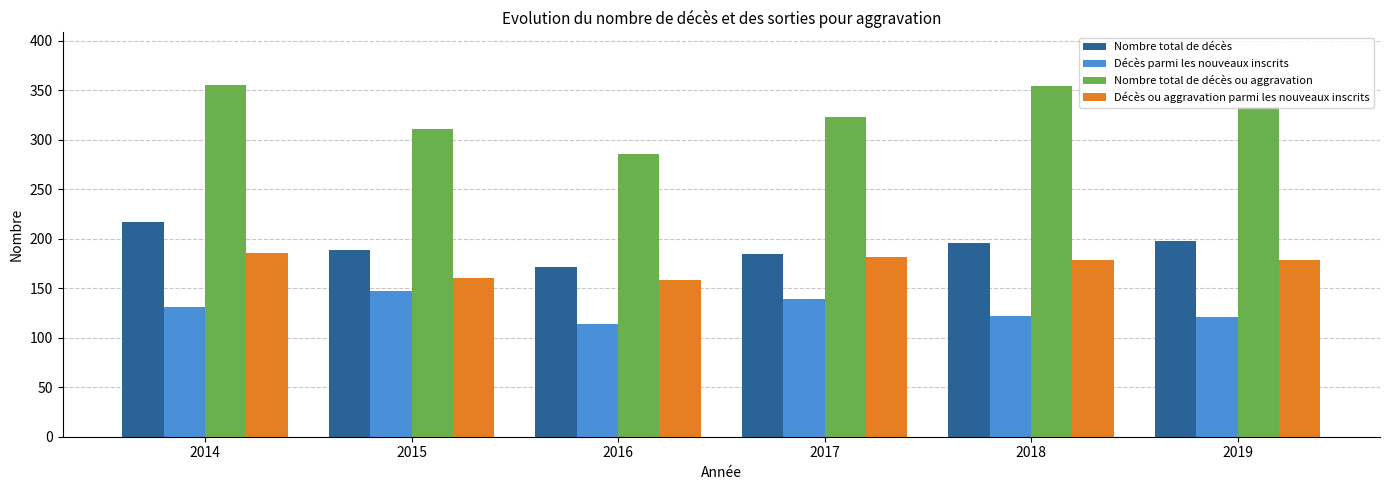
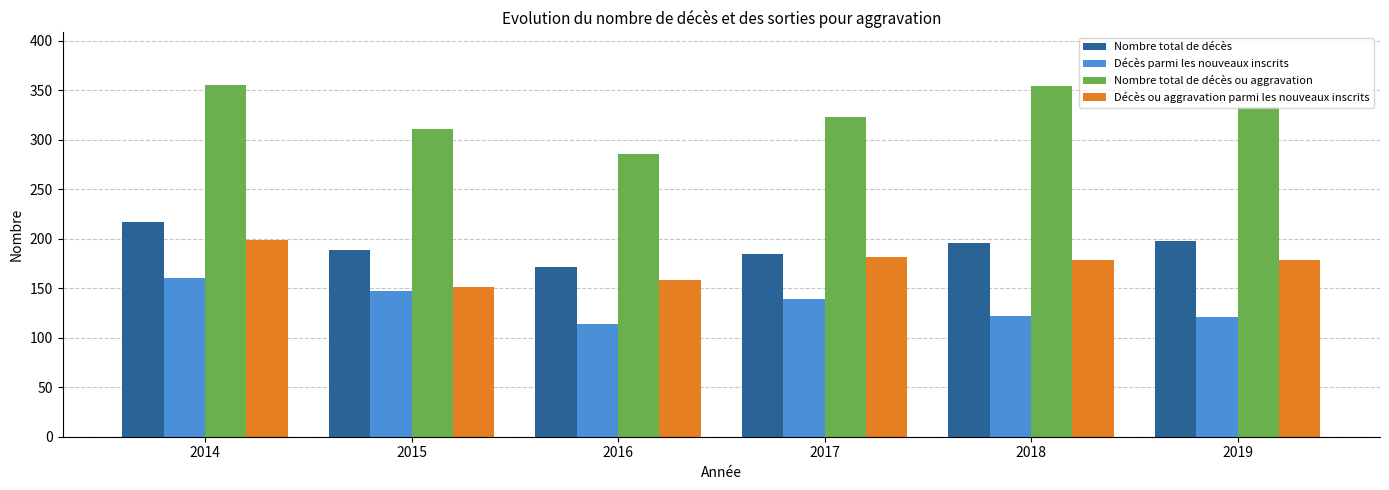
  {
    "Nombre total de décès": {
      "2014": 220,
      "2015": 190,
      "2016": 170,
      "2017": 190,
      "2018": 200,
      "2019": 200
    },
    "Décès parmi les nouveaux inscrits": {
-     "2014": 130,
+     "2014": 160,
      "2015": 150,
      "2016": 110,
      "2017": 140,
      "2018": 120,
      "2019": 120
    },
    "Nombre total de décès ou aggravation": {
      "2014": 360,
      "2015": 310,
      "2016": 290,
      "2017": 320,
      "2018": 350
    },
    "Décès ou aggravation parmi les nouveaux inscrits": {
-     "2014": 190,
-     "2015": 160,
+     "2014": 200,
+     "2015": 150,
      "2016": 160,
      "2017": 180,
      "2018": 180,
      "2019": 180
    }
  }
